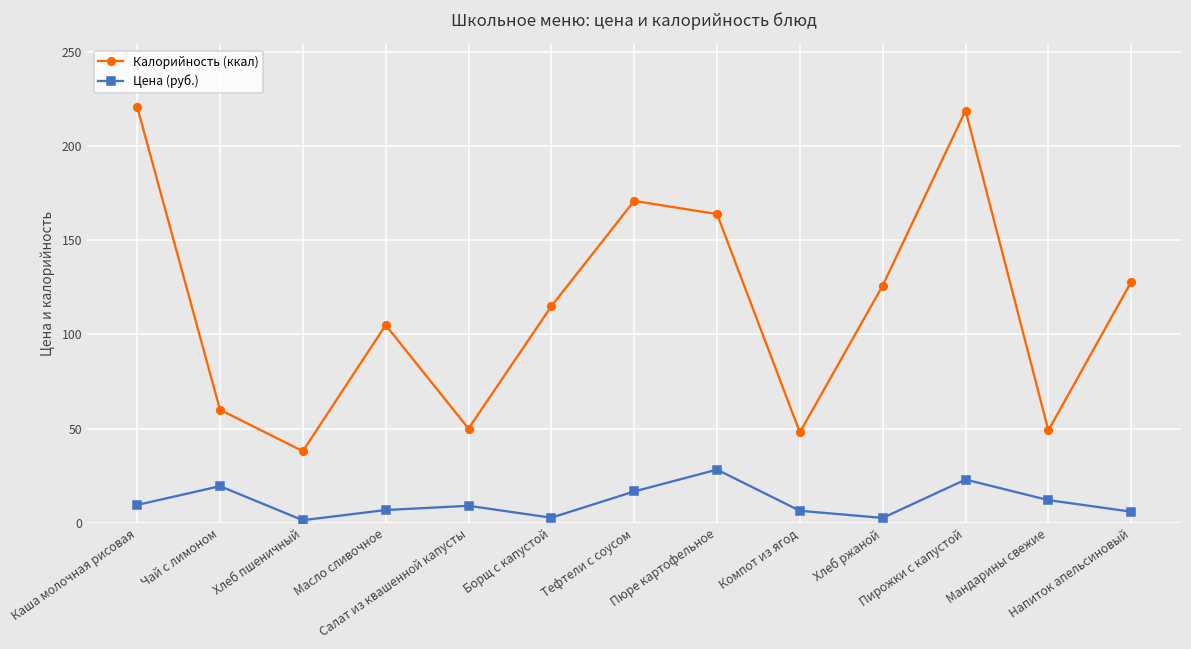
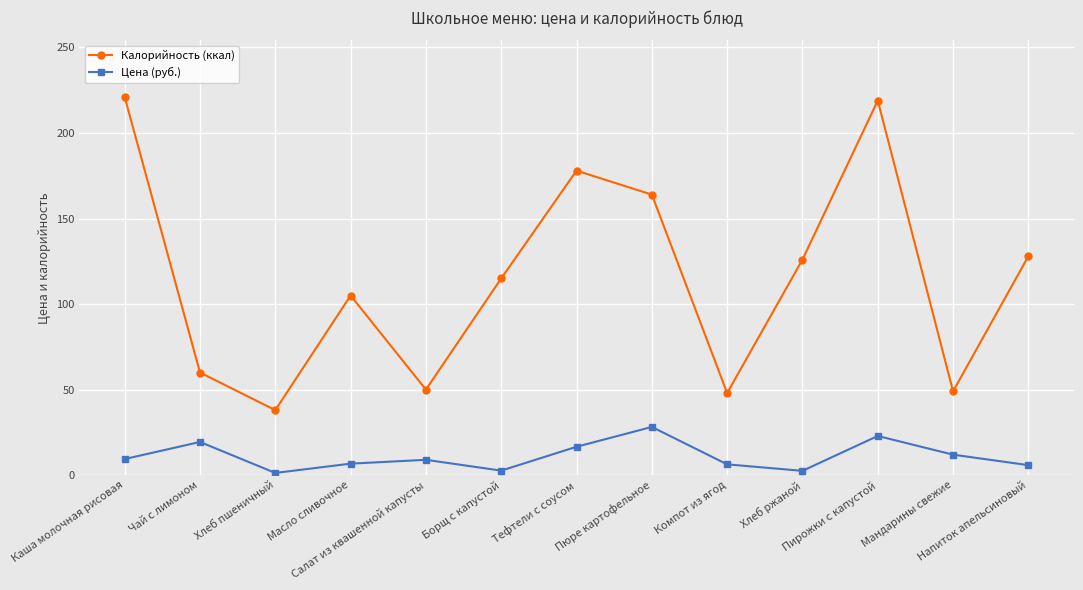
  {
    "Калорийность (ккал)": {
      "Каша молочная рисовая": 221,
      "Чай с лимоном": 60,
      "Хлеб пшеничный": 38,
      "Масло сливочное": 105,
      "Салат из квашенной капусты": 50,
      "Борщ с капустой": 115,
-     "Тефтели с соусом": 171,
+     "Тефтели с соусом": 178,
      "Пюре картофельное": 164,
      "Компот из ягод": 48,
      "Хлеб ржаной": 126,
      "Пирожки с капустой": 219,
      "Мандарины свежие": 49,
      "Напиток апельсиновый": 128
    },
    "Цена (руб.)": {
      "Каша молочная рисовая": 9,
      "Чай с лимоном": 19,
      "Хлеб пшеничный": 1,
      "Масло сливочное": 7,
      "Салат из квашенной капусты": 9,
      "Борщ с капустой": 3,
      "Тефтели с соусом": 17,
      "Пюре картофельное": 28,
      "Компот из ягод": 6,
      "Хлеб ржаной": 3,
      "Пирожки с капустой": 23,
      "Мандарины свежие": 12,
      "Напиток апельсиновый": 6
    }
  }
